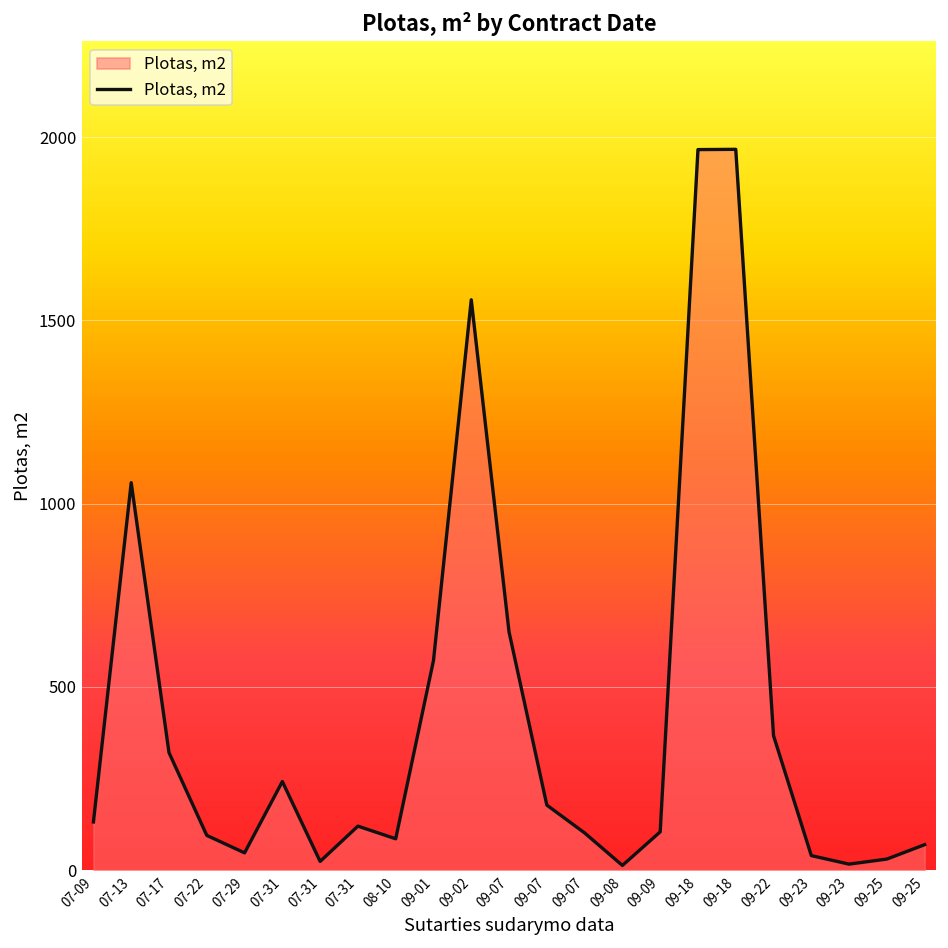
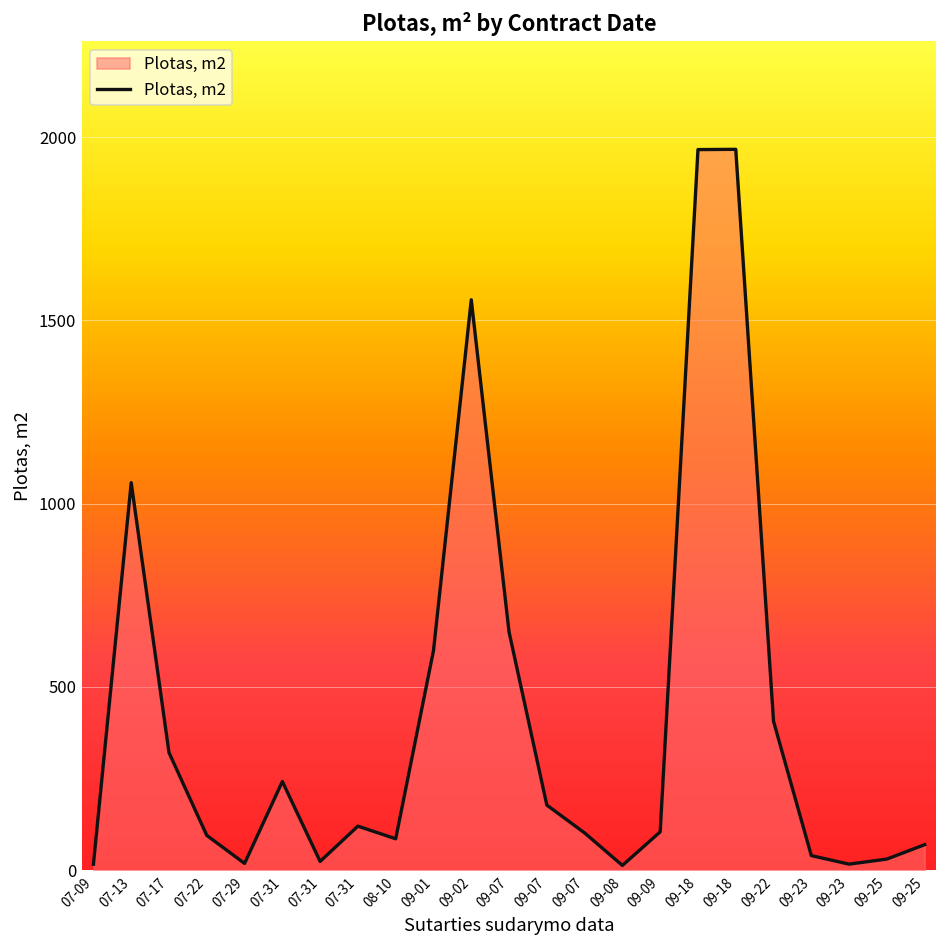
  {
-   "07-09": 130,
+   "07-09": 20,
    "07-13": 1060,
    "07-17": 320,
    "07-22": 100,
-   "07-29": 50,
+   "07-29": 20,
    "08-10": 90,
-   "09-01": 570,
+   "09-01": 600,
    "09-02": 1560,
    "09-08": 10,
    "09-09": 100,
-   "09-22": 370
+   "09-22": 410
  }
